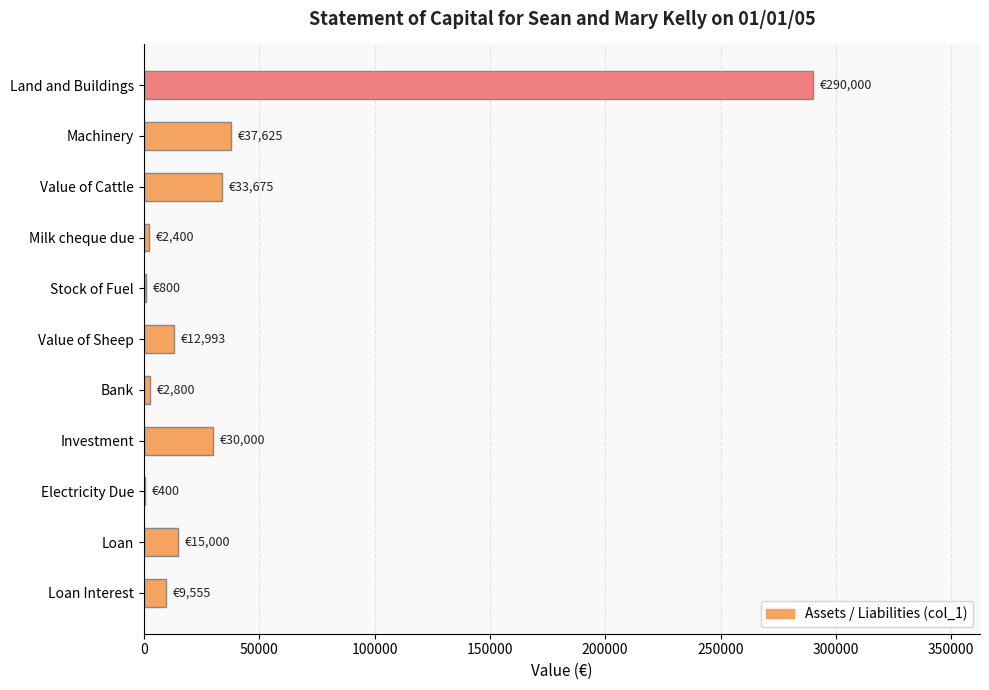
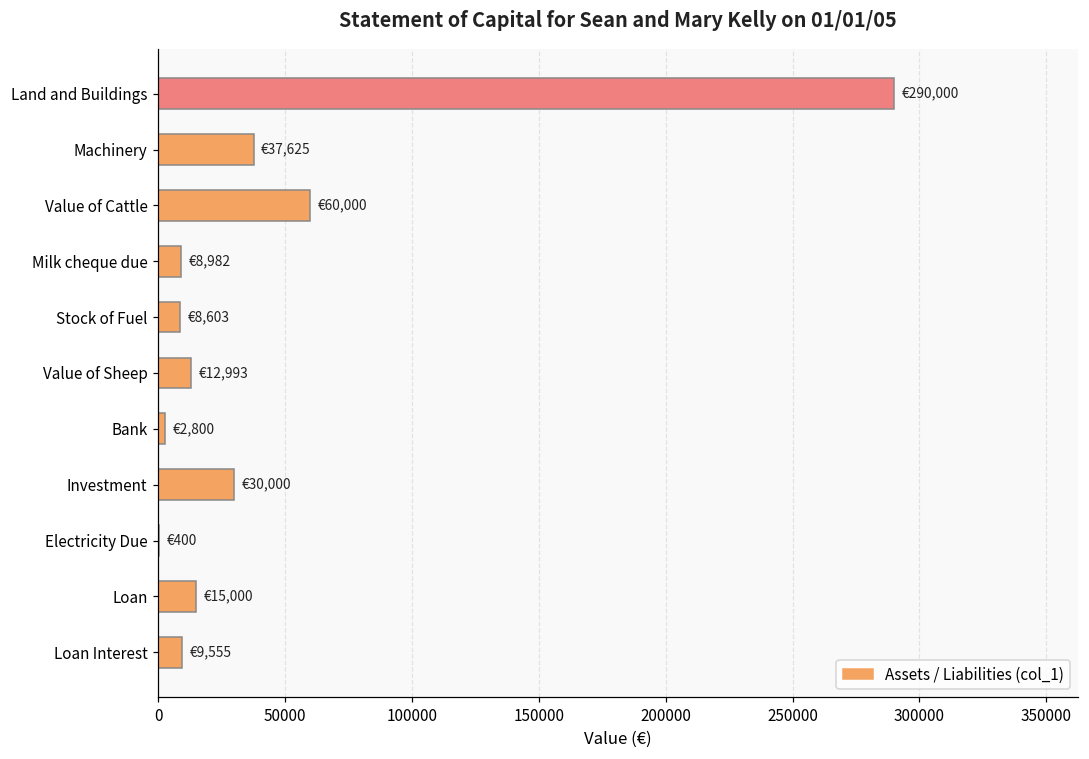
  {
    "Land and Buildings": "€290,000",
    "Machinery": "€37,625",
-   "Value of Cattle": "€33,675",
-   "Milk cheque due": "€2,400",
-   "Stock of Fuel": "€800",
+   "Value of Cattle": "€60,000",
+   "Milk cheque due": "€8,982",
+   "Stock of Fuel": "€8,603",
    "Value of Sheep": "€12,993",
    "Bank": "€2,800",
    "Investment": "€30,000",
    "Electricity Due": "€400",
    "Loan": "€15,000",
    "Loan Interest": "€9,555"
  }
